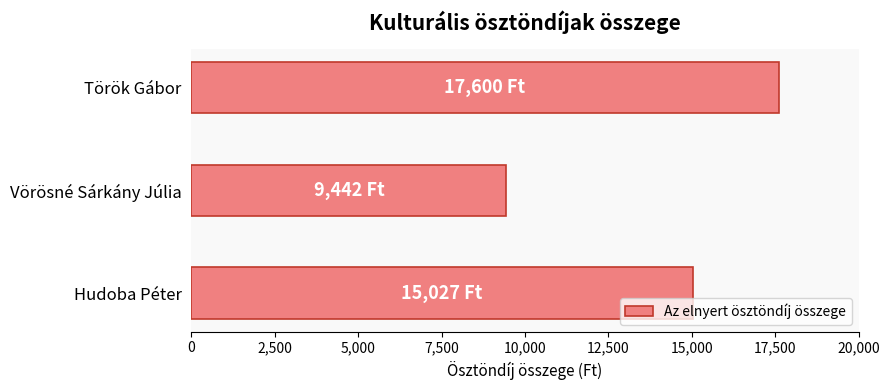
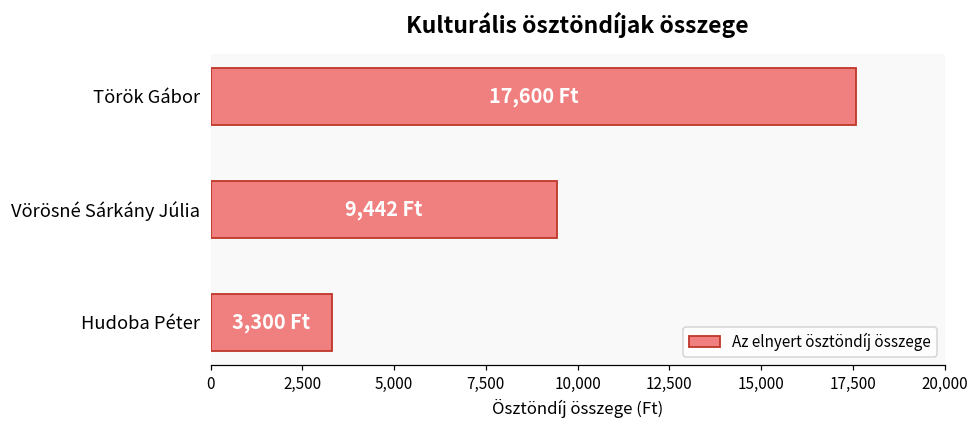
  {
    "Török Gábor": "17,600",
    "Vörösné Sárkány Júlia": "9,442",
-   "Hudoba Péter": "15,027"
+   "Hudoba Péter": "3,300"
  }
